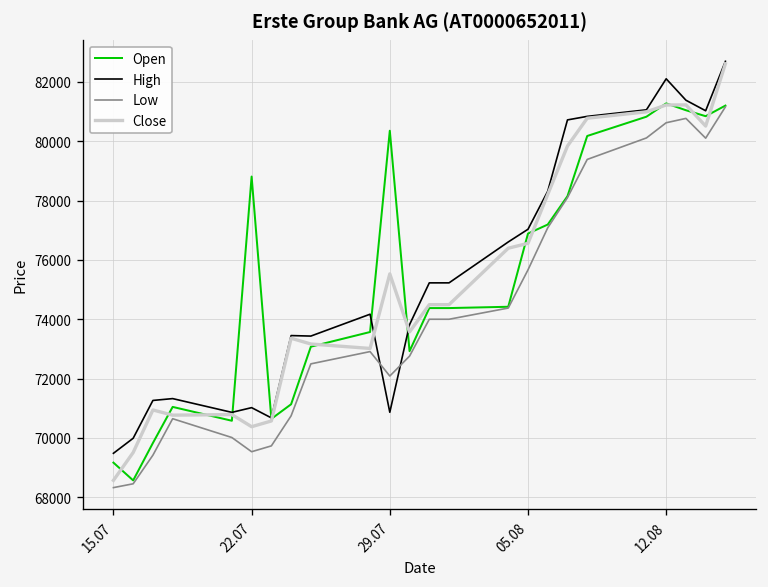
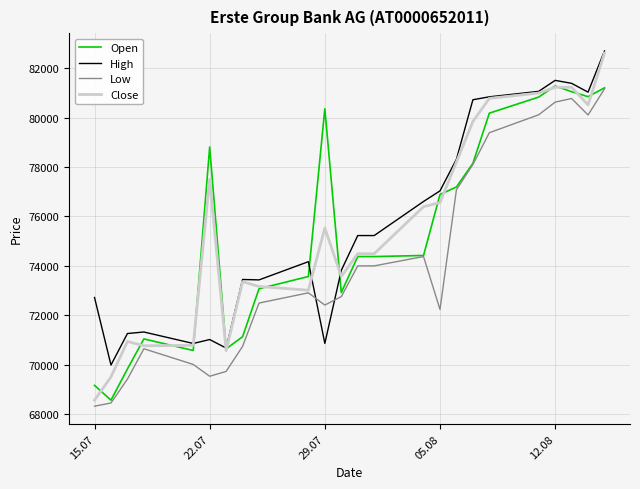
  {
    "Open": {
      "15.07": 69200,
      "22.07": 78800,
      "29.07": 80400,
      "05.08": 76900
    },
    "High": {
-     "15.07": 69500,
+     "15.07": 72700,
      "22.07": 71000,
      "29.07": 70900,
      "05.08": 77000,
-     "12.08": 82100
+     "12.08": 81500
    },
    "Low": {
      "15.07": 68300,
      "22.07": 69500,
-     "29.07": 72100,
-     "05.08": 75700,
+     "29.07": 72400,
+     "05.08": 72200,
      "12.08": 80600
    },
    "Close": {
      "15.07": 68600,
-     "22.07": 70400,
+     "22.07": 77500,
      "29.07": 75500,
      "05.08": 76600
    }
  }
